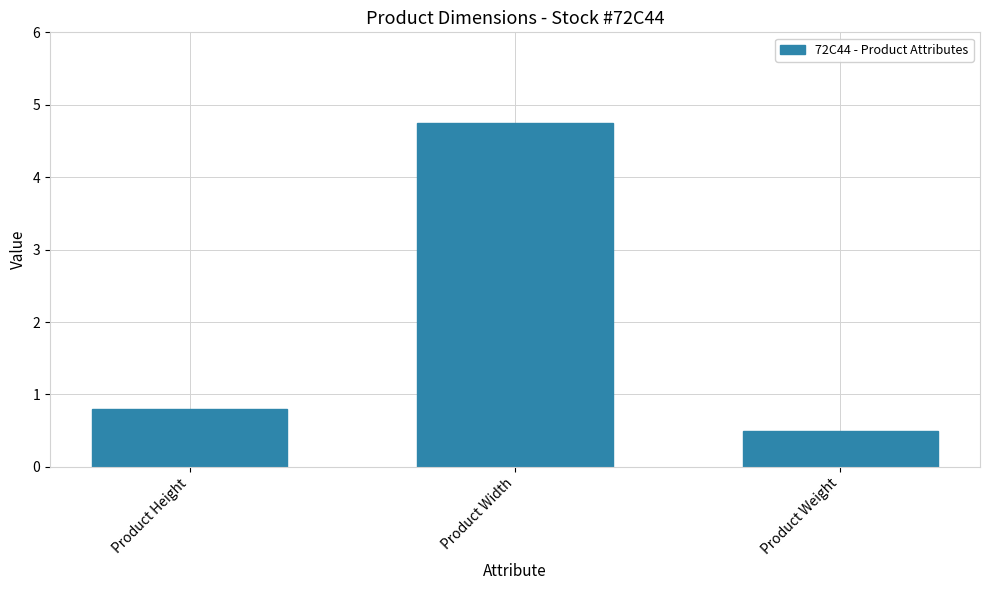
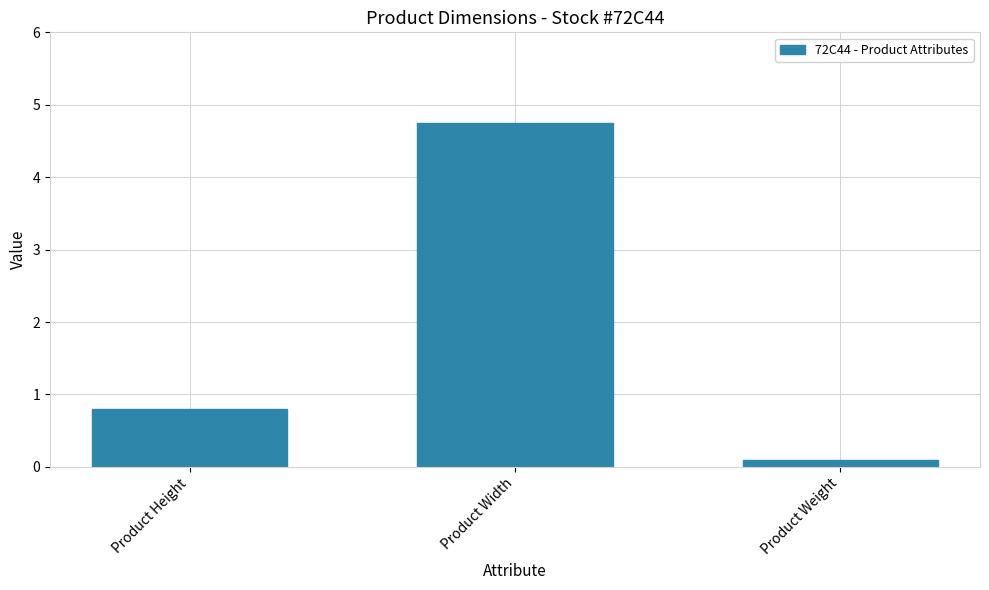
  {
    "Product Height": 0.8,
    "Product Width": 4.8,
-   "Product Weight": 0.5
+   "Product Weight": 0.1
  }
